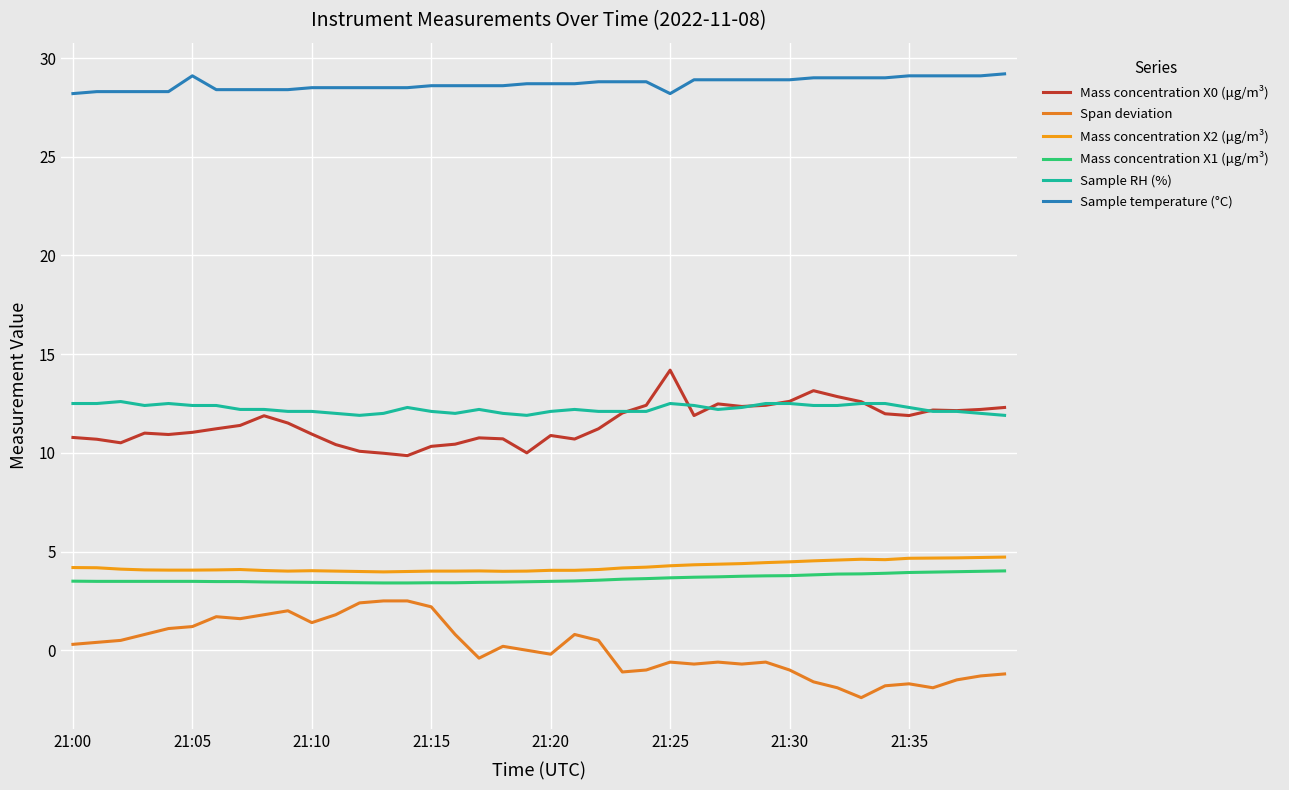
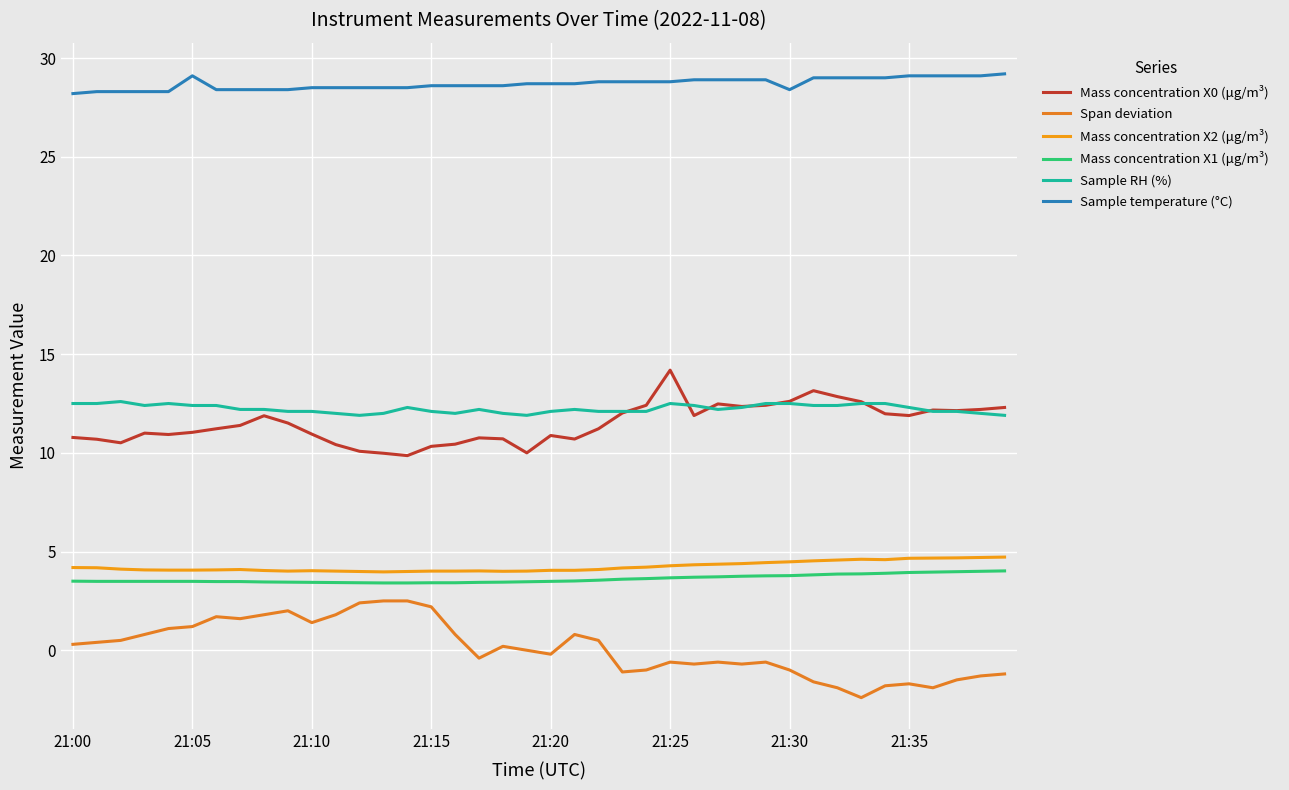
  {
    "Mass concentration X0 (μg/m³)": {
      "21:00": 10.8,
      "21:05": 11.0,
      "21:10": 11.0,
      "21:15": 10.3,
      "21:20": 10.9,
      "21:25": 14.2,
      "21:35": 11.9
    },
    "Sample temperature (°C)": {
      "21:00": 28.2,
      "21:05": 29.1,
      "21:10": 28.5,
      "21:15": 28.6,
      "21:20": 28.7,
-     "21:25": 28.2,
-     "21:30": 28.9,
+     "21:25": 28.8,
+     "21:30": 28.4,
      "21:35": 29.1
    }
  }
